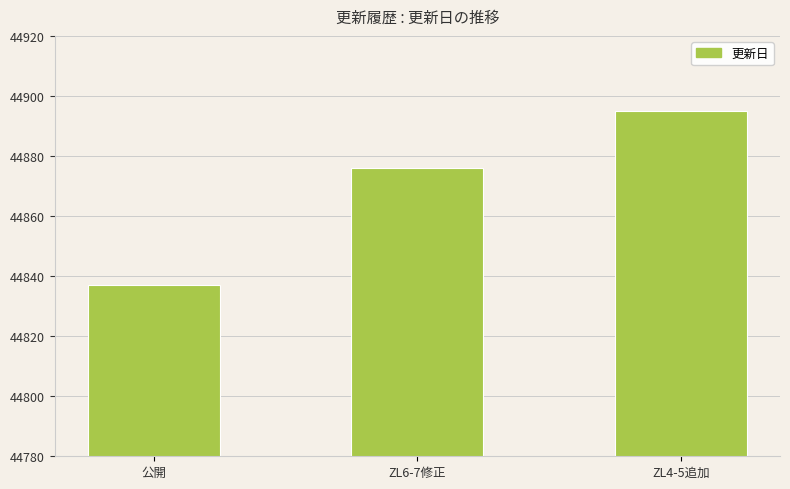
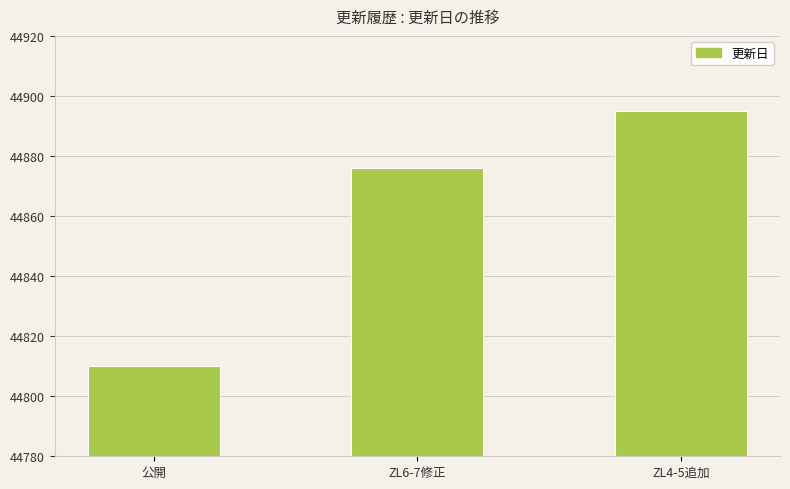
  {
-   "公開": 44837,
+   "公開": 44810,
    "ZL6-7修正": 44876,
    "ZL4-5追加": 44895
  }
